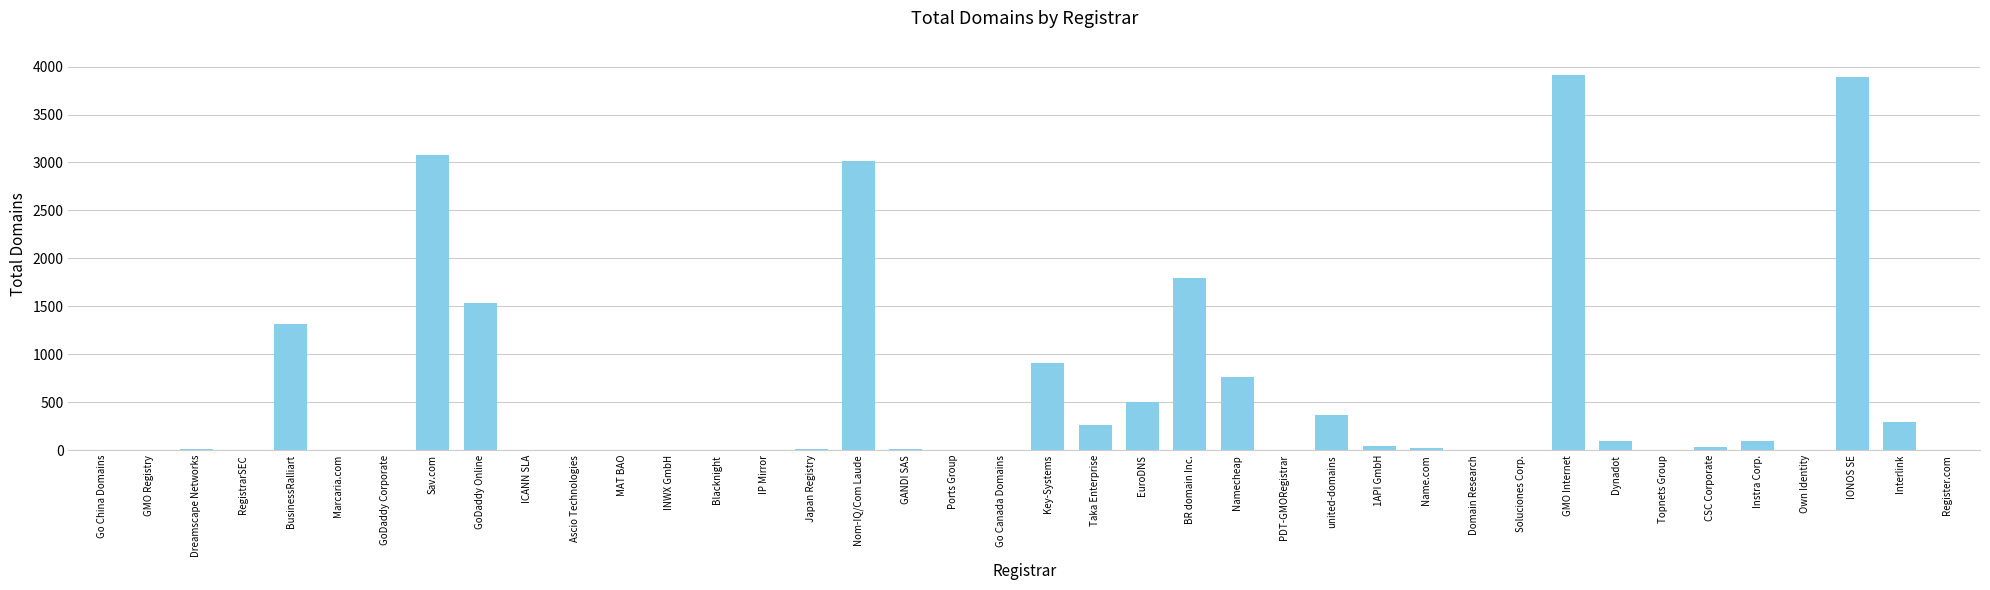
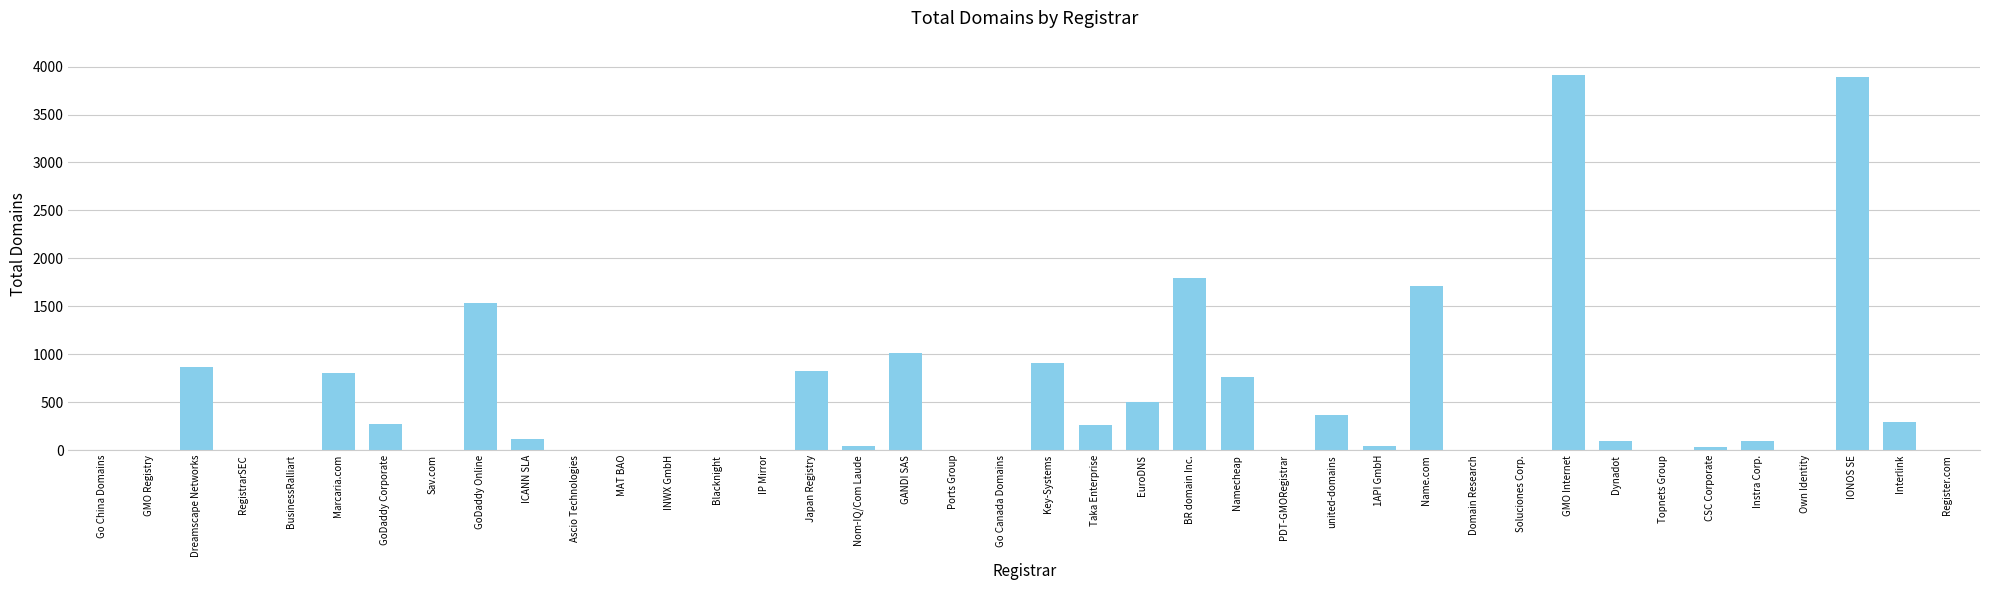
  {
    "Go China Domains": 0,
    "GMO Registry": 0,
-   "Dreamscape Networks": 0,
+   "Dreamscape Networks": 900,
    "RegistrarSEC": 0,
-   "BusinessRalliart": 1300,
-   "Marcaria.com": 0,
-   "GoDaddy Corporate": 0,
-   "Sav.com": 3100,
+   "BusinessRalliart": 0,
+   "Marcaria.com": 800,
+   "GoDaddy Corporate": 300,
+   "Sav.com": 0,
    "GoDaddy Online": 1500,
-   "ICANN SLA": 0,
+   "ICANN SLA": 100,
    "Ascio Technologies": 0,
    "MAT BAO": 0,
    "INWX GmbH": 0,
    "Blacknight": 0,
    "IP Mirror": 0,
-   "Japan Registry": 0,
-   "Nom-IQ/Com Laude": 3000,
-   "GANDI SAS": 0,
+   "Japan Registry": 800,
+   "Nom-IQ/Com Laude": 0,
+   "GANDI SAS": 1000,
    "Ports Group": 0,
    "Key-Systems": 900,
    "Taka Enterprise": 300,
    "EuroDNS": 500,
    "BR domain Inc.": 1800,
    "Namecheap": 800,
    "PDT-GMORegistrar": 0,
    "united-domains": 400,
    "1API GmbH": 0,
-   "Name.com": 0,
+   "Name.com": 1700,
    "Domain Research": 0,
    "Soluciones Corp.": 0,
    "GMO Internet": 3900,
    "Dynadot": 100,
    "Topnets Group": 0,
    "CSC Corporate": 0,
    "Instra Corp.": 100,
    "Own Identity": 0,
    "IONOS SE": 3900,
    "Interlink": 300,
    "Register.com": 0
  }
